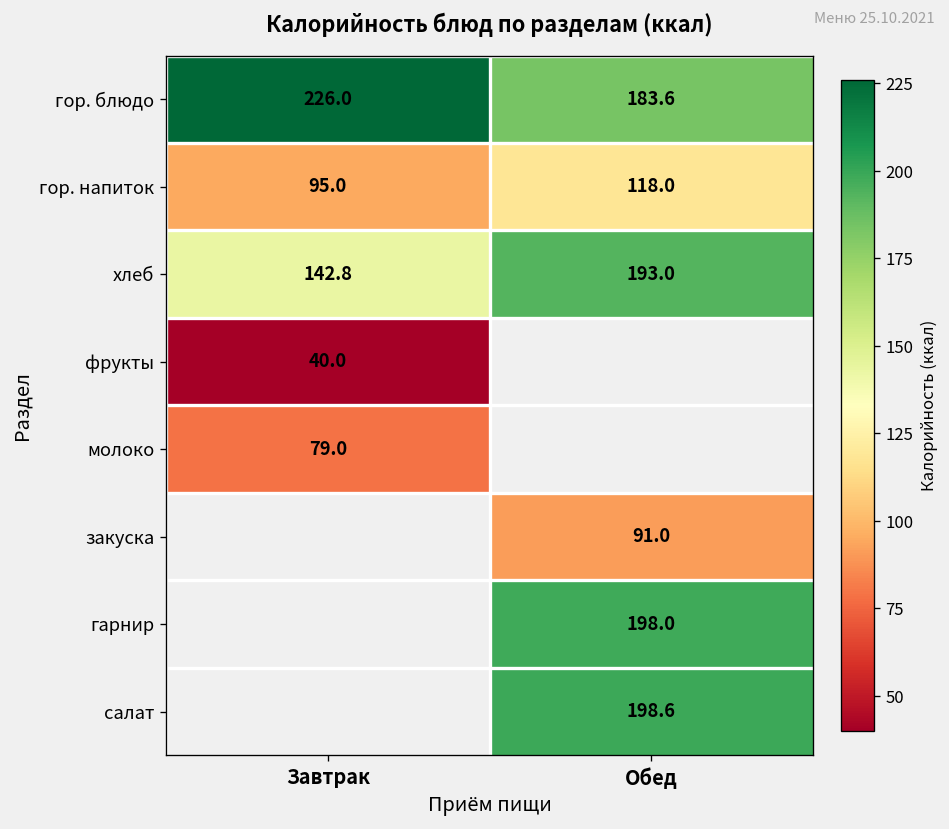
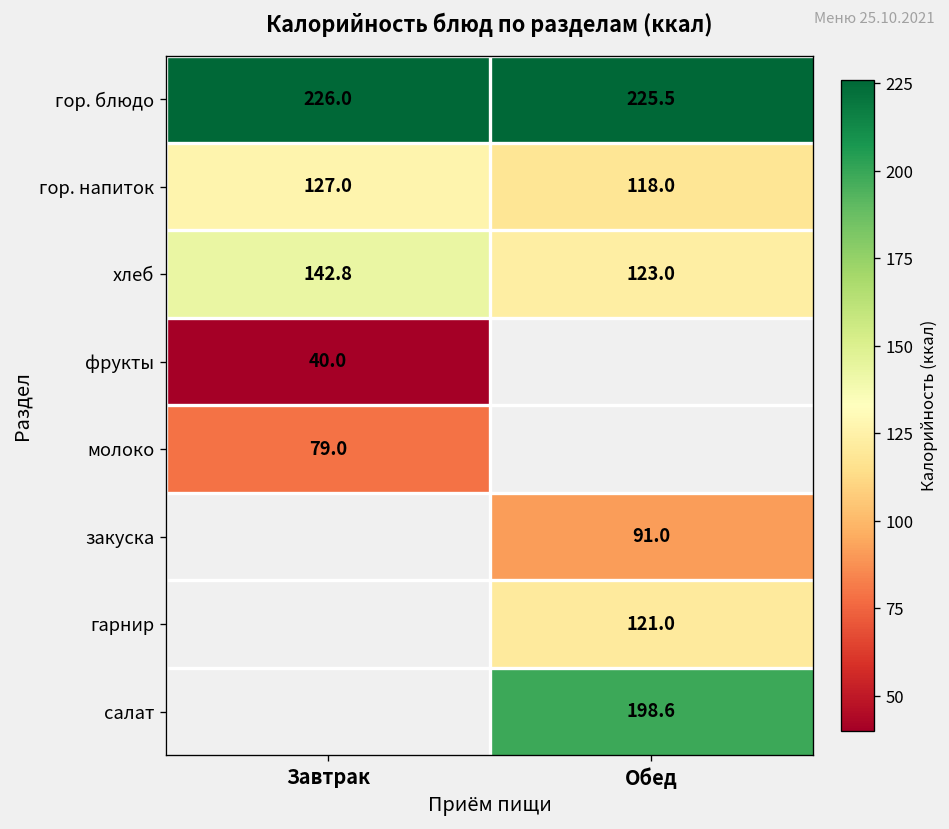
  {
    "гор. блюдо": {
      "Завтрак": 226.0,
-     "Обед": 183.6
+     "Обед": 225.5
    },
    "гор. напиток": {
-     "Завтрак": 95.0,
+     "Завтрак": 127.0,
      "Обед": 118.0
    },
    "хлеб": {
      "Завтрак": 142.8,
-     "Обед": 193.0
+     "Обед": 123.0
    },
    "фрукты": {
      "Завтрак": 40.0
    },
    "молоко": {
      "Завтрак": 79.0
    },
    "закуска": {
      "Обед": 91.0
    },
    "гарнир": {
-     "Обед": 198.0
+     "Обед": 121.0
    },
    "салат": {
      "Обед": 198.6
    }
  }
